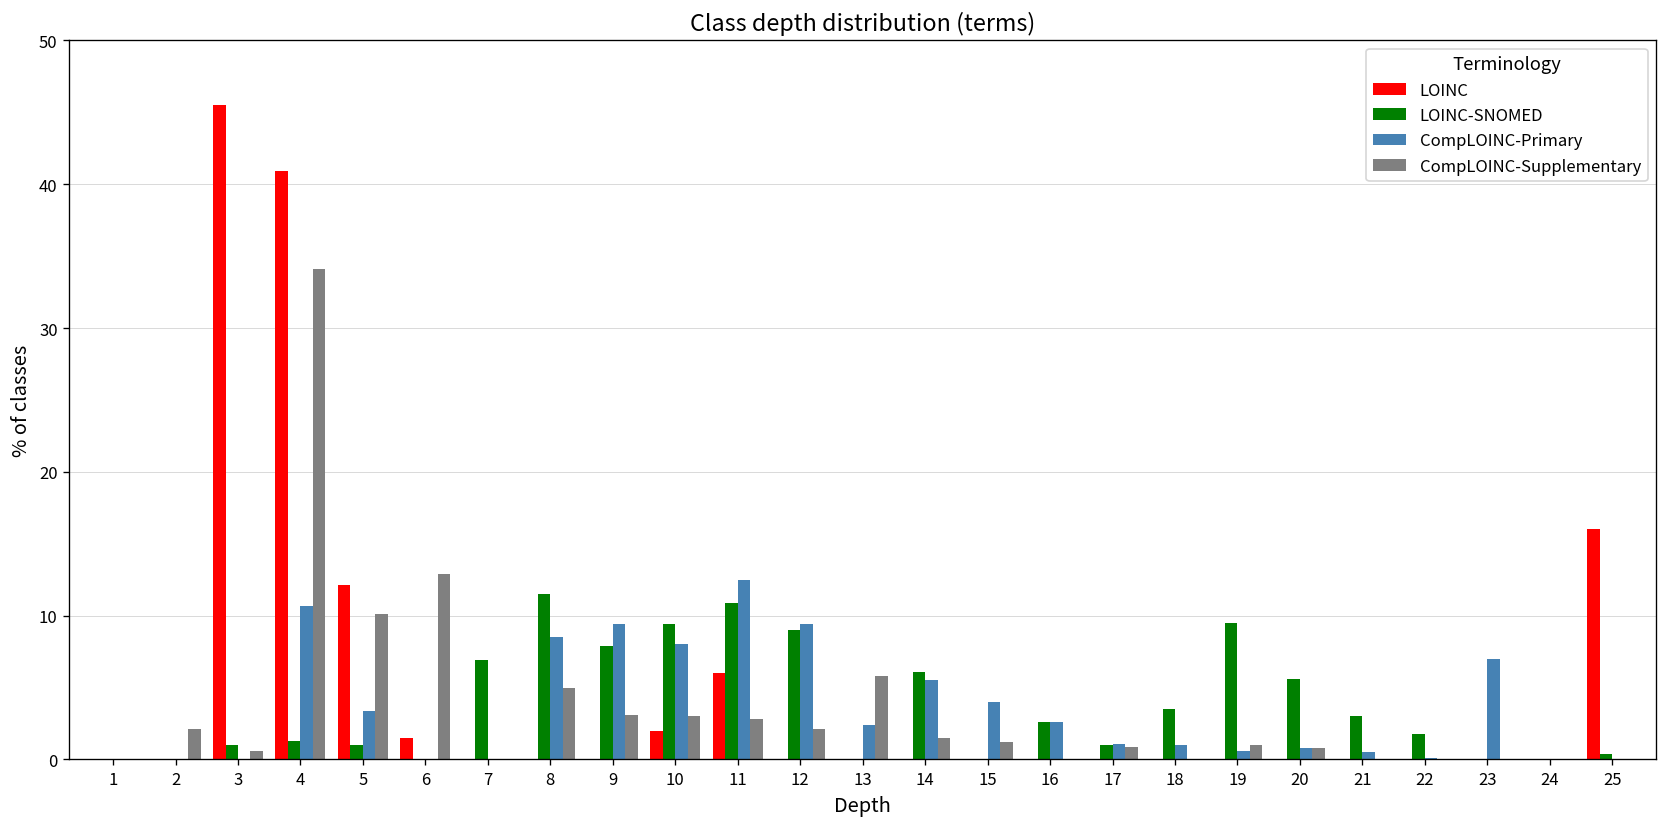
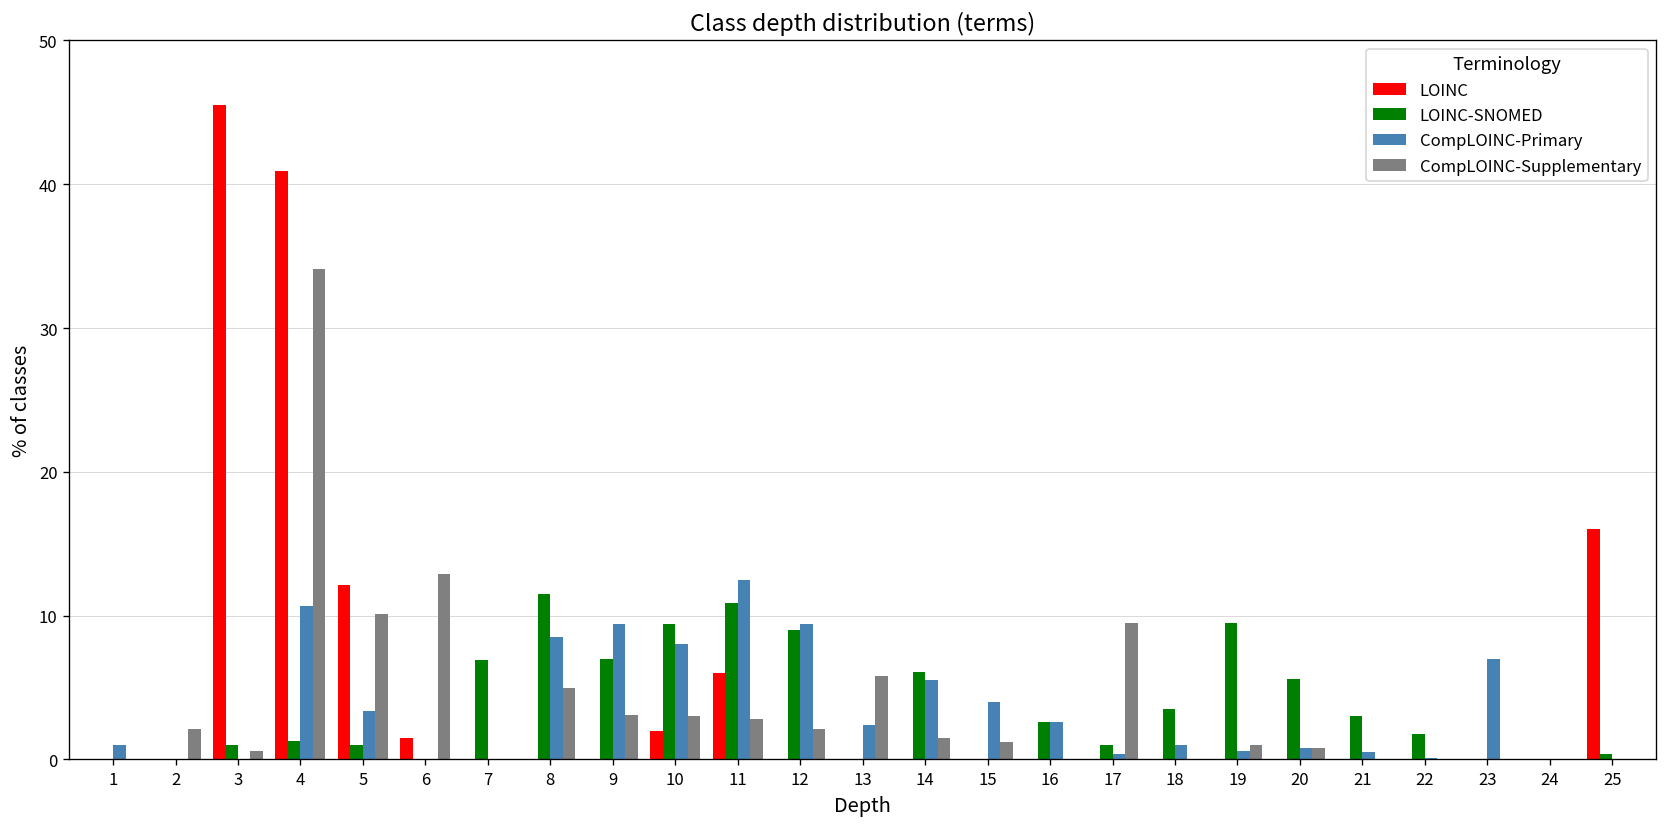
  {
    "LOINC": {
      "1": 0.0,
      "2": 0.0,
      "3": 45.5,
      "4": 40.9,
      "5": 12.1,
      "6": 1.5,
      "7": 0.0,
      "8": 0.0,
      "9": 0.0,
      "10": 2.0,
      "11": 6.0,
      "12": 0.0,
      "13": 0.0,
      "14": 0.0,
      "15": 0.0,
      "16": 0.0,
      "17": 0.0,
      "18": 0.0,
      "19": 0.0,
      "20": 0.0,
      "21": 0.0,
      "22": 0.0,
      "23": 0.0,
      "24": 0.0,
      "25": 16.0
    },
    "LOINC-SNOMED": {
      "1": 0.0,
      "2": 0.0,
      "3": 1.0,
      "4": 1.3,
      "5": 1.0,
      "6": 0.0,
      "7": 6.9,
      "8": 11.5,
-     "9": 7.9,
+     "9": 7.0,
      "10": 9.4,
      "11": 10.9,
      "12": 9.0,
      "13": 0.0,
      "14": 6.1,
      "15": 0.0,
      "16": 2.6,
      "17": 1.0,
      "18": 3.5,
      "19": 9.5,
      "20": 5.6,
      "21": 3.0,
      "22": 1.8,
      "23": 0.0,
      "24": 0.0,
      "25": 0.4
    },
    "CompLOINC-Primary": {
-     "1": 0,
+     "1": 1,
      "2": 0.0,
      "3": 0.0,
      "4": 10.7,
      "5": 3.4,
      "6": 0.0,
      "7": 0.0,
      "8": 8.5,
      "9": 9.4,
      "10": 8.0,
      "11": 12.5,
      "12": 9.4,
      "13": 2.4,
      "14": 5.5,
      "15": 4.0,
      "16": 2.6,
-     "17": 1.1,
+     "17": 0.4,
      "18": 1.0,
      "19": 0.6,
      "20": 0.8,
      "21": 0.5,
      "23": 7.0,
      "24": 0.0,
      "25": 0.0
    },
    "CompLOINC-Supplementary": {
      "1": 0.0,
      "2": 2.1,
      "3": 0.6,
      "4": 34.1,
      "5": 10.1,
      "6": 12.9,
      "7": 0.0,
      "8": 5.0,
      "9": 3.1,
      "10": 3.0,
      "11": 2.8,
      "12": 2.1,
      "13": 5.8,
      "14": 1.5,
      "15": 1.2,
      "16": 0.0,
-     "17": 0.9,
+     "17": 9.5,
      "18": 0.0,
      "19": 1.0,
      "20": 0.8,
      "21": 0.0,
      "22": 0.0,
      "23": 0.0,
      "24": 0.0,
      "25": 0.0
    }
  }
